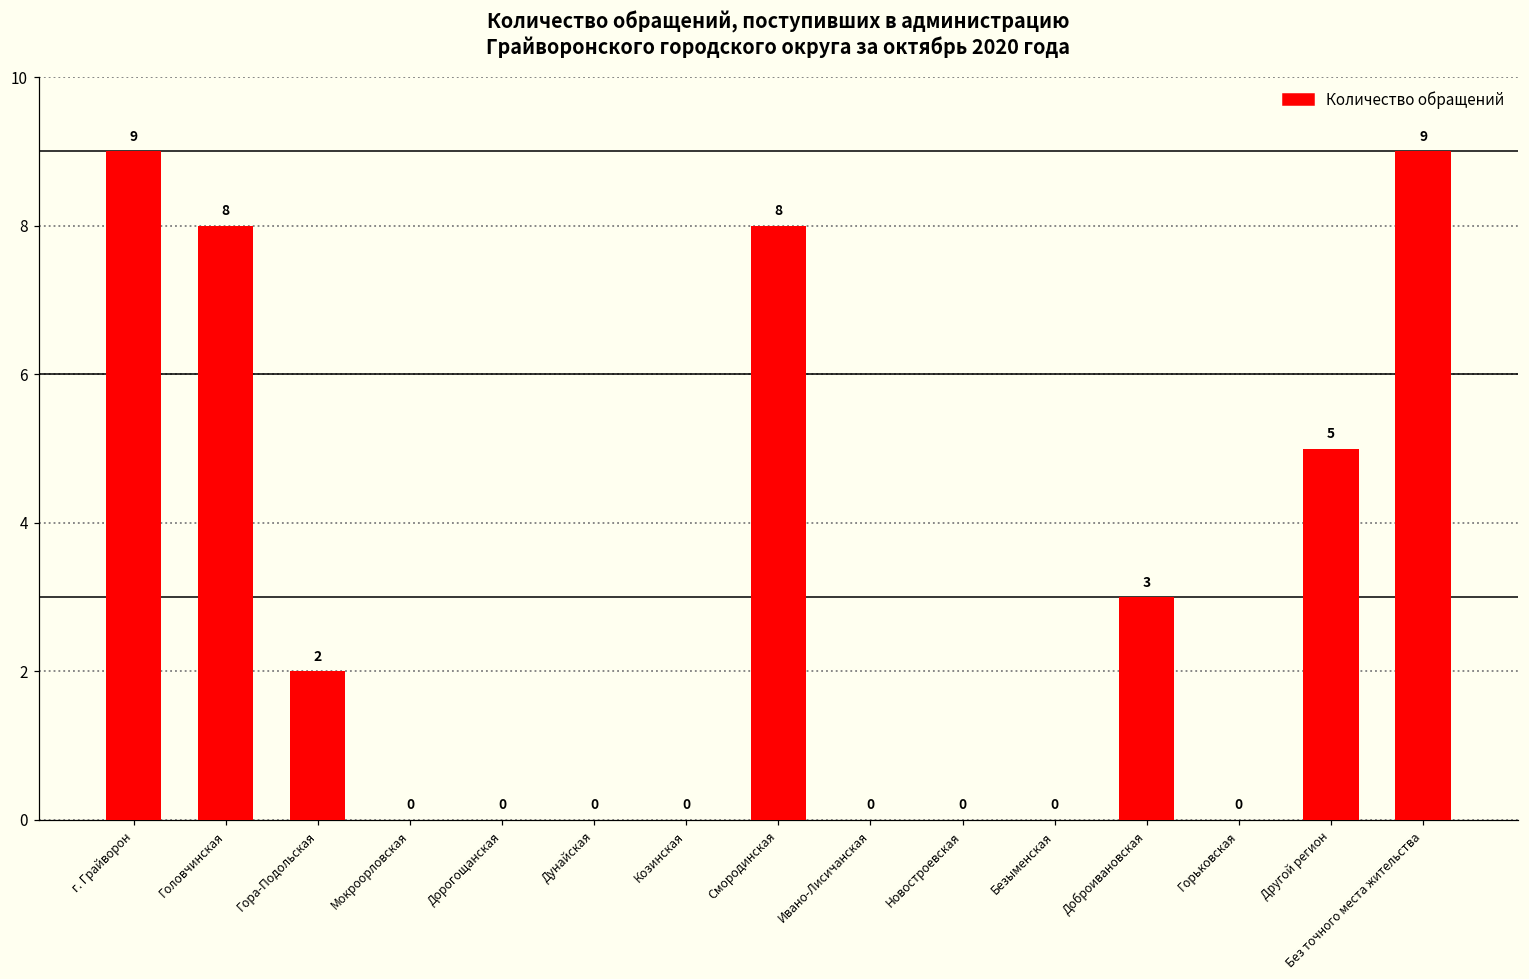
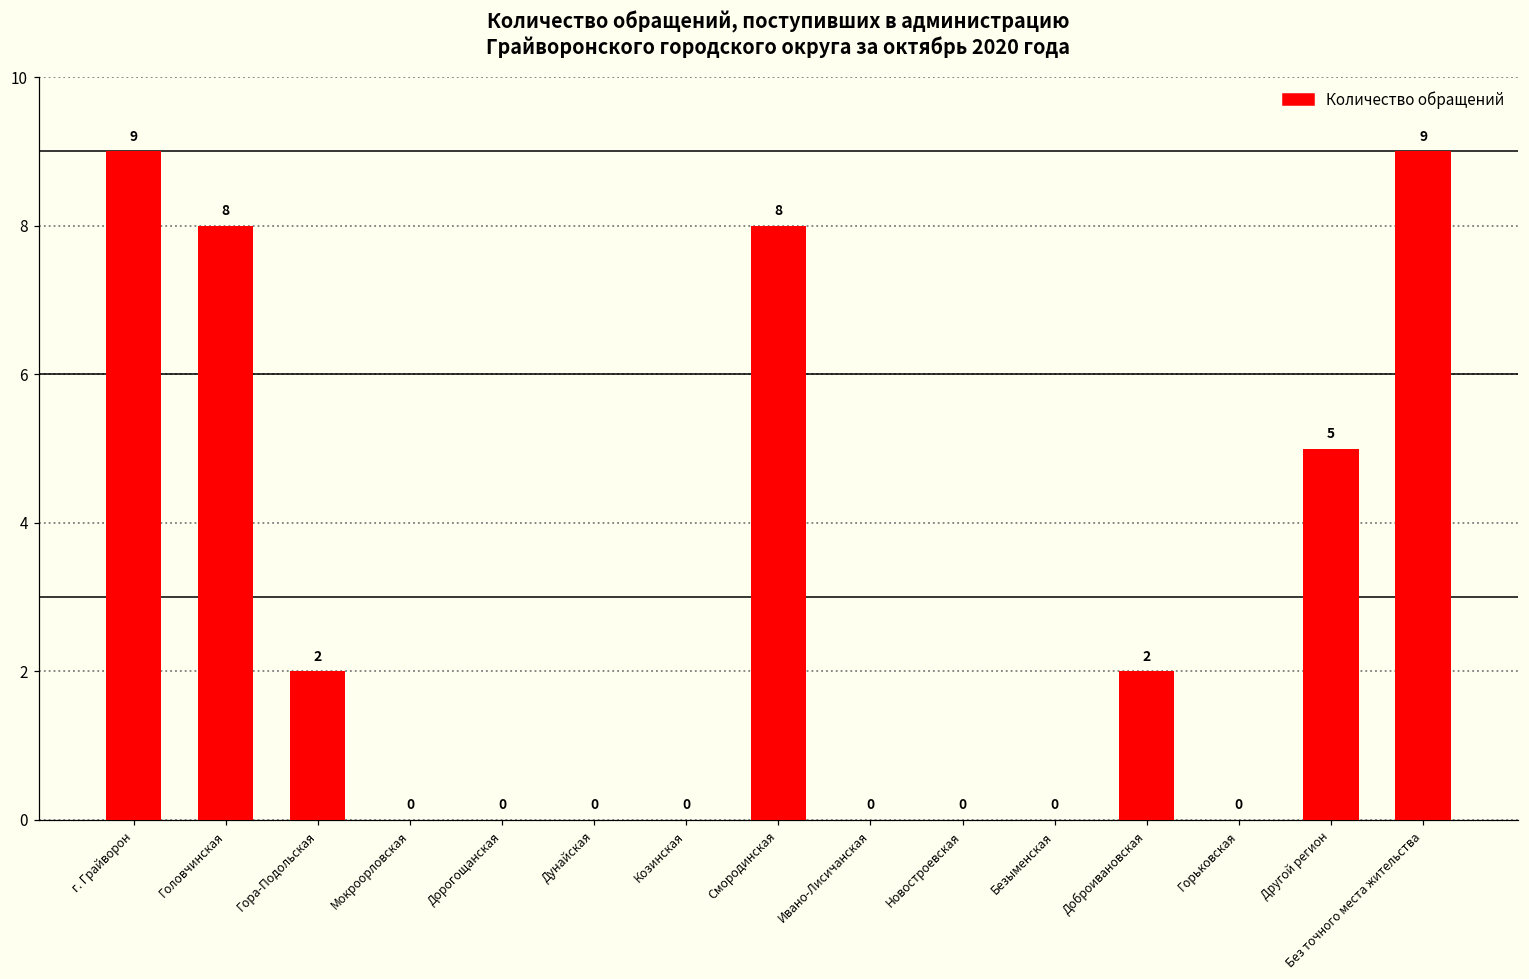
  {
    "г. Грайворон": 9,
    "Головчинская": 8,
    "Гора-Подольская": 2,
    "Мокроорловская": 0,
    "Дорогощанская": 0,
    "Дунайская": 0,
    "Козинская": 0,
    "Смородинская": 8,
    "Ивано-Лисичанская": 0,
    "Новостроевская": 0,
    "Безыменская": 0,
-   "Доброивановская": 3,
+   "Доброивановская": 2,
    "Горьковская": 0,
    "Другой регион": 5,
    "Без точного места жительства": 9
  }
